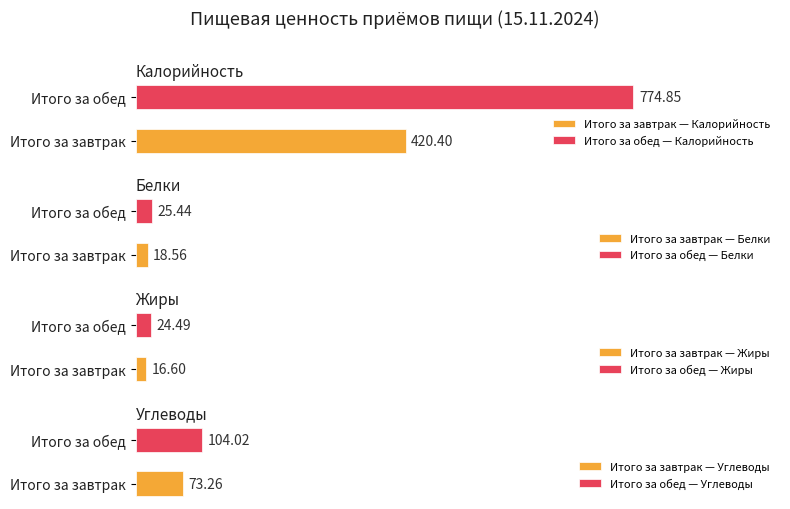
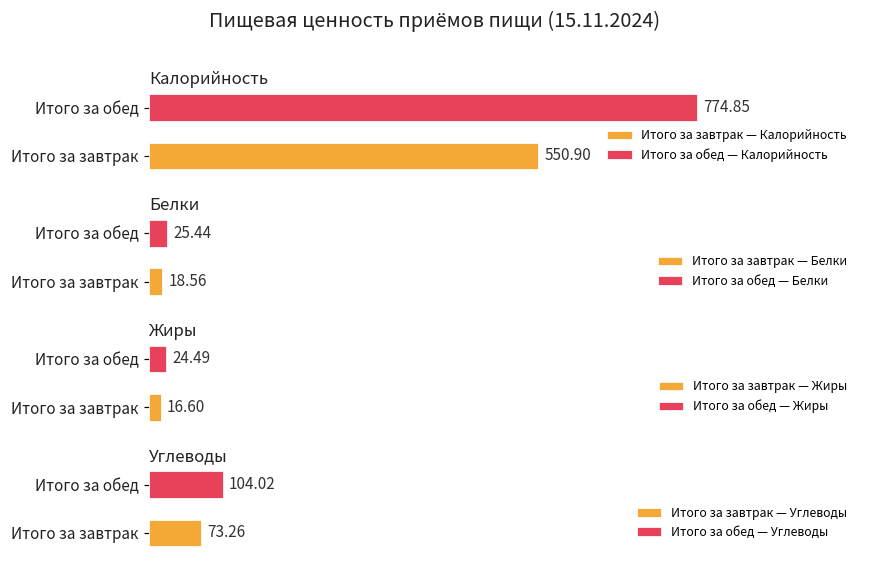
  {
    "Калорийность": {
      "Итого за обед": 774.85,
-     "Итого за завтрак": 420.40
+     "Итого за завтрак": 550.90
    },
    "Белки": {
      "Итого за обед": 25.44,
      "Итого за завтрак": 18.56
    },
    "Жиры": {
      "Итого за обед": 24.49,
      "Итого за завтрак": 16.60
    },
    "Углеводы": {
      "Итого за обед": 104.02,
      "Итого за завтрак": 73.26
    }
  }
